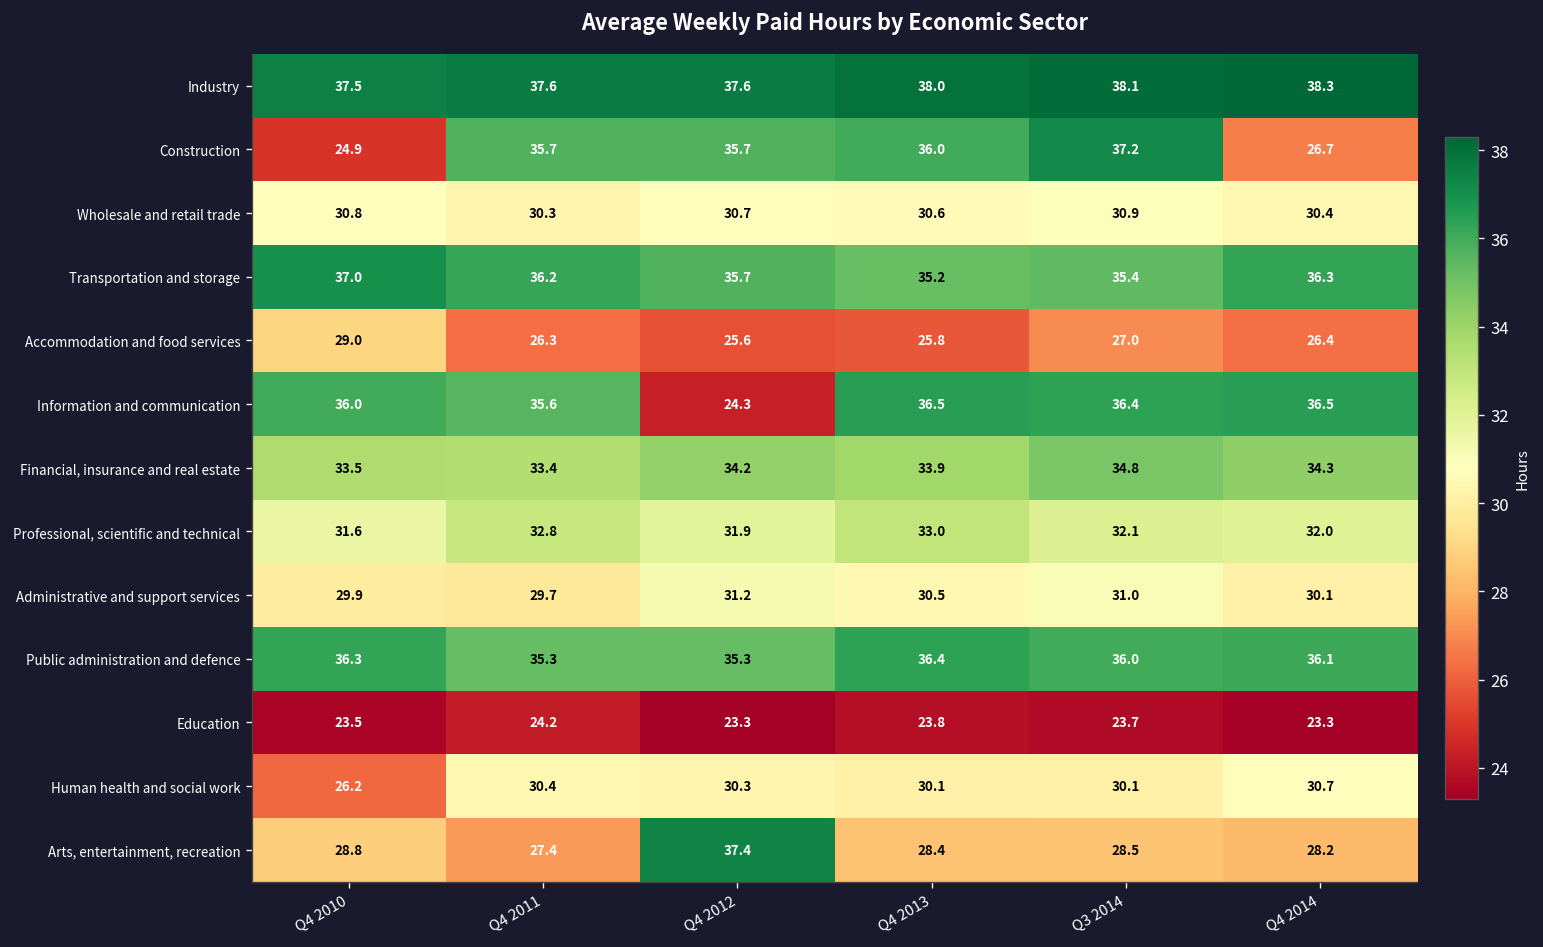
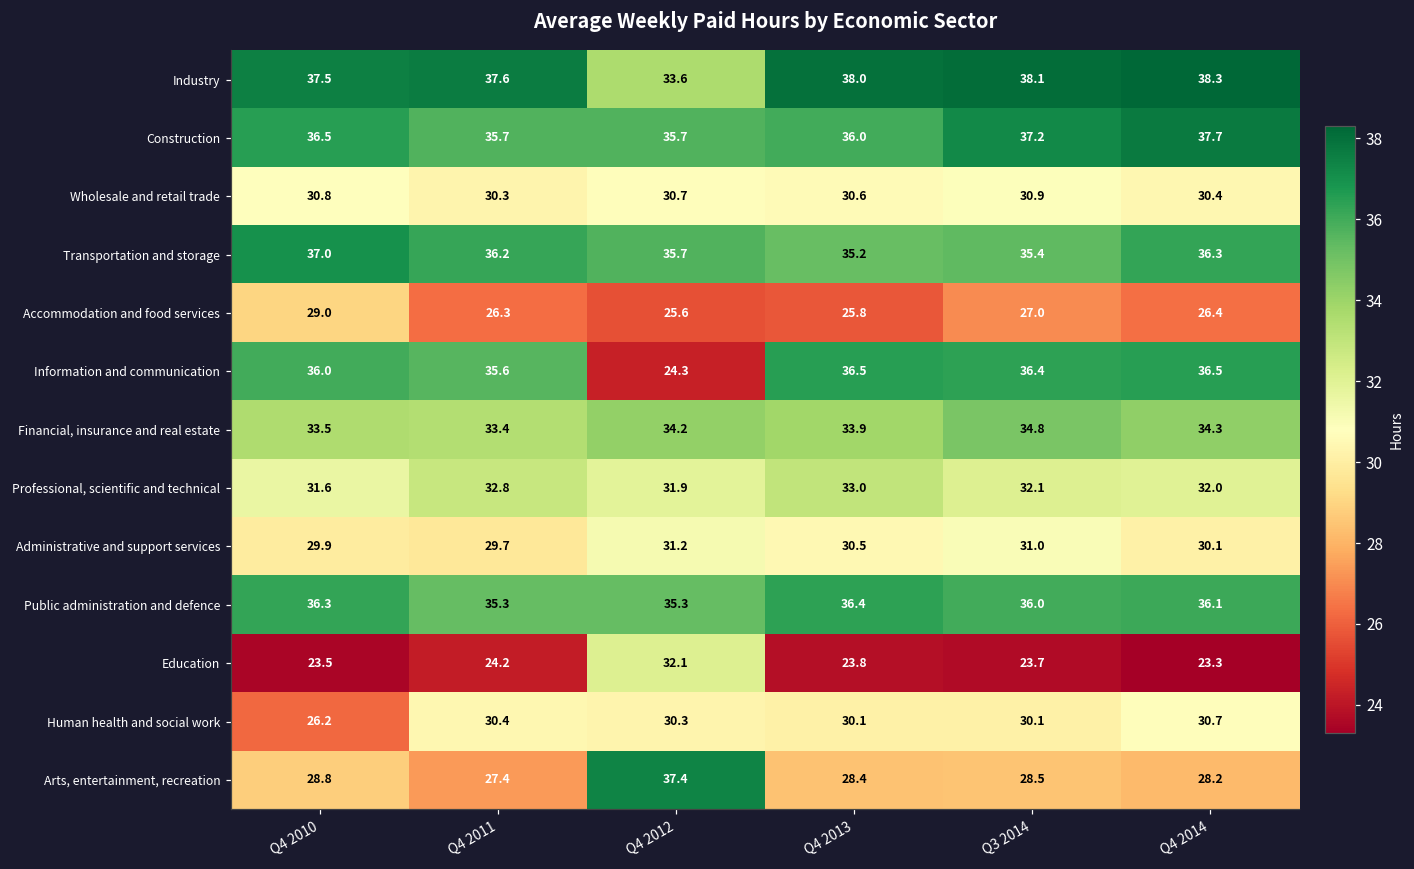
  {
    "Industry": {
      "Q4 2010": 37.5,
      "Q4 2011": 37.6,
-     "Q4 2012": 37.6,
+     "Q4 2012": 33.6,
      "Q4 2013": 38.0,
      "Q3 2014": 38.1,
      "Q4 2014": 38.3
    },
    "Construction": {
-     "Q4 2010": 24.9,
+     "Q4 2010": 36.5,
      "Q4 2011": 35.7,
      "Q4 2012": 35.7,
      "Q4 2013": 36.0,
      "Q3 2014": 37.2,
-     "Q4 2014": 26.7
+     "Q4 2014": 37.7
    },
    "Wholesale and retail trade": {
      "Q4 2010": 30.8,
      "Q4 2011": 30.3,
      "Q4 2012": 30.7,
      "Q4 2013": 30.6,
      "Q3 2014": 30.9,
      "Q4 2014": 30.4
    },
    "Transportation and storage": {
      "Q4 2010": 37.0,
      "Q4 2011": 36.2,
      "Q4 2012": 35.7,
      "Q4 2013": 35.2,
      "Q3 2014": 35.4,
      "Q4 2014": 36.3
    },
    "Accommodation and food services": {
      "Q4 2010": 29.0,
      "Q4 2011": 26.3,
      "Q4 2012": 25.6,
      "Q4 2013": 25.8,
      "Q3 2014": 27.0,
      "Q4 2014": 26.4
    },
    "Information and communication": {
      "Q4 2010": 36.0,
      "Q4 2011": 35.6,
      "Q4 2012": 24.3,
      "Q4 2013": 36.5,
      "Q3 2014": 36.4,
      "Q4 2014": 36.5
    },
    "Financial, insurance and real estate": {
      "Q4 2010": 33.5,
      "Q4 2011": 33.4,
      "Q4 2012": 34.2,
      "Q4 2013": 33.9,
      "Q3 2014": 34.8,
      "Q4 2014": 34.3
    },
    "Professional, scientific and technical": {
      "Q4 2010": 31.6,
      "Q4 2011": 32.8,
      "Q4 2012": 31.9,
      "Q4 2013": 33.0,
      "Q3 2014": 32.1,
      "Q4 2014": 32.0
    },
    "Administrative and support services": {
      "Q4 2010": 29.9,
      "Q4 2011": 29.7,
      "Q4 2012": 31.2,
      "Q4 2013": 30.5,
      "Q3 2014": 31.0,
      "Q4 2014": 30.1
    },
    "Public administration and defence": {
      "Q4 2010": 36.3,
      "Q4 2011": 35.3,
      "Q4 2012": 35.3,
      "Q4 2013": 36.4,
      "Q3 2014": 36.0,
      "Q4 2014": 36.1
    },
    "Education": {
      "Q4 2010": 23.5,
      "Q4 2011": 24.2,
-     "Q4 2012": 23.3,
+     "Q4 2012": 32.1,
      "Q4 2013": 23.8,
      "Q3 2014": 23.7,
      "Q4 2014": 23.3
    },
    "Human health and social work": {
      "Q4 2010": 26.2,
      "Q4 2011": 30.4,
      "Q4 2012": 30.3,
      "Q4 2013": 30.1,
      "Q3 2014": 30.1,
      "Q4 2014": 30.7
    },
    "Arts, entertainment, recreation": {
      "Q4 2010": 28.8,
      "Q4 2011": 27.4,
      "Q4 2012": 37.4,
      "Q4 2013": 28.4,
      "Q3 2014": 28.5,
      "Q4 2014": 28.2
    }
  }
